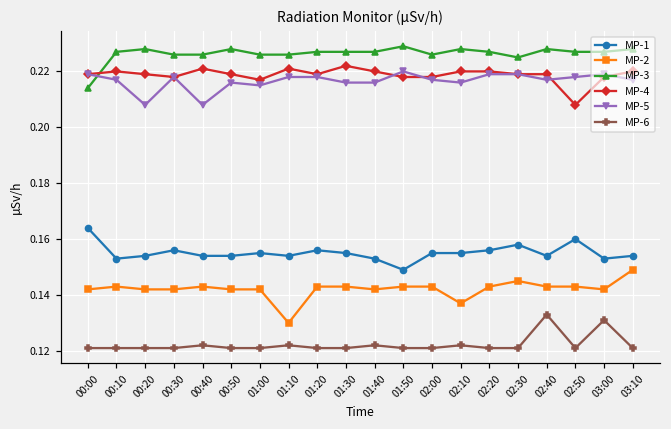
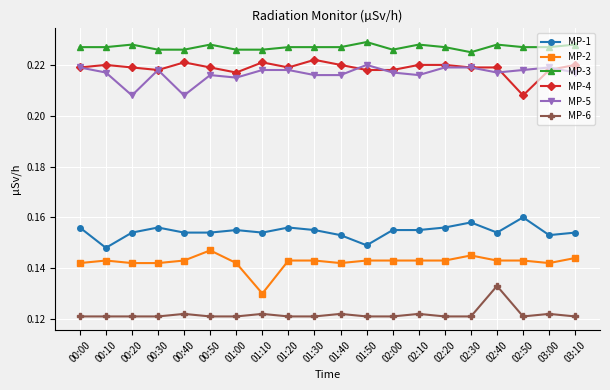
  {
    "MP-1": {
-     "00:00": 0.164,
-     "00:10": 0.153,
+     "00:00": 0.156,
+     "00:10": 0.148,
      "00:20": 0.154,
      "00:30": 0.156,
      "00:40": 0.154,
      "00:50": 0.154,
      "01:00": 0.155,
      "01:10": 0.154,
      "01:20": 0.156,
      "01:30": 0.155,
      "01:40": 0.153,
      "01:50": 0.149,
      "02:00": 0.155,
      "02:10": 0.155,
      "02:20": 0.156,
      "02:30": 0.158,
      "02:40": 0.154,
      "02:50": 0.160,
      "03:00": 0.153,
      "03:10": 0.154
    },
    "MP-2": {
      "00:00": 0.142,
      "00:10": 0.143,
      "00:20": 0.142,
      "00:30": 0.142,
      "00:40": 0.143,
-     "00:50": 0.142,
+     "00:50": 0.147,
      "01:00": 0.142,
      "01:10": 0.130,
      "01:20": 0.143,
      "01:30": 0.143,
      "01:40": 0.142,
      "01:50": 0.143,
      "02:00": 0.143,
-     "02:10": 0.137,
+     "02:10": 0.143,
      "02:20": 0.143,
      "02:30": 0.145,
      "02:40": 0.143,
      "02:50": 0.143,
      "03:00": 0.142,
-     "03:10": 0.149
+     "03:10": 0.144
    },
    "MP-3": {
-     "00:00": 0.214,
+     "00:00": 0.227,
      "00:10": 0.227,
      "00:20": 0.228,
      "00:30": 0.226,
      "00:40": 0.226,
      "00:50": 0.228,
      "01:00": 0.226,
      "01:10": 0.226,
      "01:20": 0.227,
      "01:30": 0.227,
      "01:40": 0.227,
      "01:50": 0.229,
      "02:00": 0.226,
      "02:10": 0.228,
      "02:20": 0.227,
      "02:30": 0.225,
      "02:40": 0.228,
      "02:50": 0.227
    },
    "MP-4": {
      "00:10": 0.220,
      "00:20": 0.219,
      "00:40": 0.221,
      "00:50": 0.219,
      "01:00": 0.217,
      "01:10": 0.221,
      "01:30": 0.222,
      "01:40": 0.220,
      "01:50": 0.218,
      "02:10": 0.220,
      "02:20": 0.220,
      "02:40": 0.219,
      "02:50": 0.208
    },
    "MP-5": {
      "00:10": 0.217,
      "00:20": 0.208,
      "00:40": 0.208,
      "00:50": 0.216,
      "01:00": 0.215,
      "01:10": 0.218,
      "01:30": 0.216,
      "01:40": 0.216,
      "01:50": 0.220,
      "02:10": 0.216,
      "02:20": 0.219,
      "02:40": 0.217,
      "02:50": 0.218
    },
    "MP-6": {
      "00:00": 0.121,
      "00:10": 0.121,
      "00:20": 0.121,
      "00:30": 0.121,
      "00:40": 0.122,
      "00:50": 0.121,
      "01:00": 0.121,
      "01:10": 0.122,
      "01:20": 0.121,
      "01:30": 0.121,
      "01:40": 0.122,
      "01:50": 0.121,
      "02:00": 0.121,
      "02:10": 0.122,
      "02:20": 0.121,
      "02:30": 0.121,
      "02:40": 0.133,
      "02:50": 0.121,
-     "03:00": 0.131,
+     "03:00": 0.122,
      "03:10": 0.121
    }
  }
